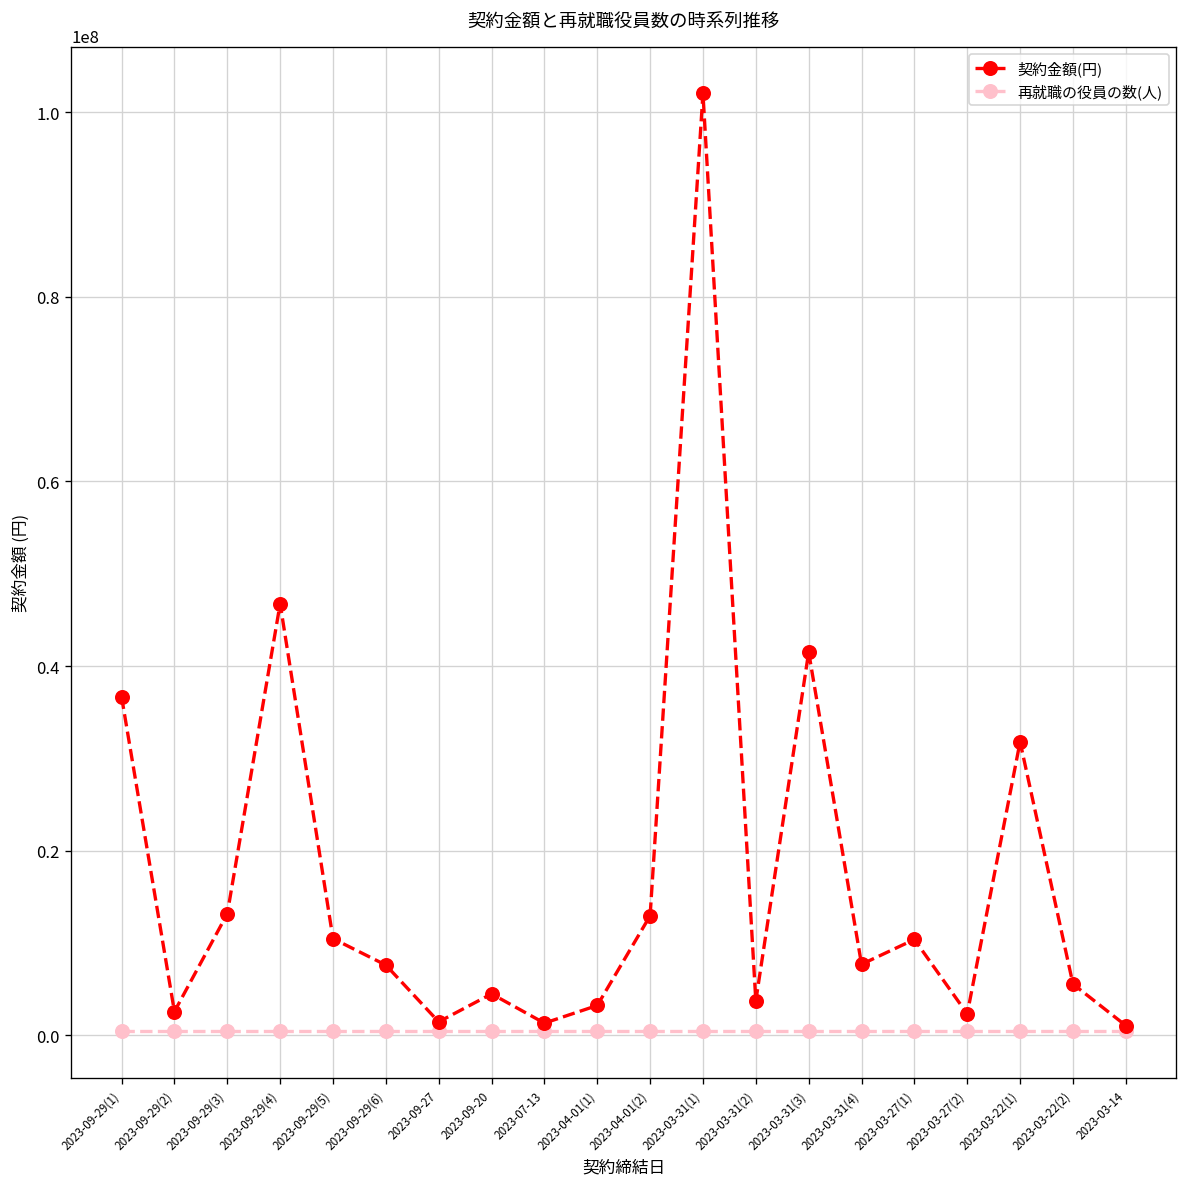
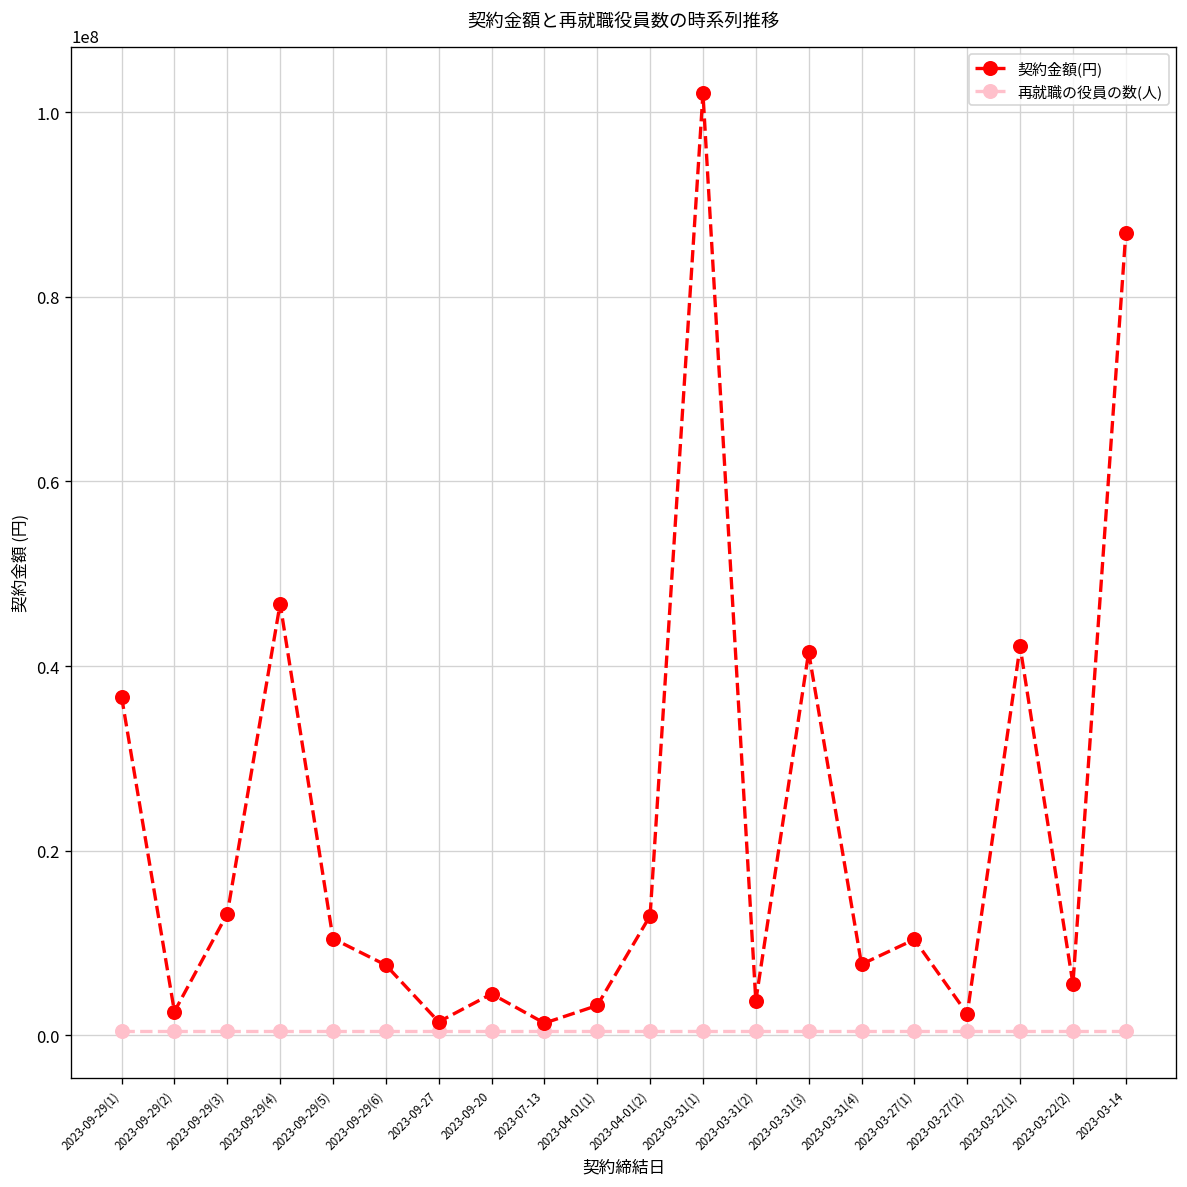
  {
    "契約金額(円)": {
      "2023-09-29(1)": 37000000,
      "2023-09-29(2)": 3000000,
      "2023-09-29(3)": 13000000,
      "2023-09-29(4)": 47000000,
      "2023-09-29(5)": 10000000,
      "2023-09-29(6)": 8000000,
      "2023-09-27": 1000000,
      "2023-09-20": 4000000,
      "2023-07-13": 1000000,
      "2023-04-01(1)": 3000000,
      "2023-04-01(2)": 13000000,
      "2023-03-31(1)": 102000000,
      "2023-03-31(2)": 4000000,
      "2023-03-31(3)": 42000000,
      "2023-03-31(4)": 8000000,
      "2023-03-27(1)": 10000000,
      "2023-03-27(2)": 2000000,
-     "2023-03-22(1)": 32000000,
+     "2023-03-22(1)": 42000000,
      "2023-03-22(2)": 6000000,
-     "2023-03-14": 1000000
+     "2023-03-14": 87000000
    },
    "再就職の役員の数(人)": {
      "2023-09-29(1)": 1000000,
      "2023-09-29(2)": 1000000,
      "2023-09-29(3)": 1000000,
      "2023-09-29(4)": 1000000,
      "2023-09-29(5)": 1000000,
      "2023-09-29(6)": 1000000,
      "2023-09-27": 1000000,
      "2023-09-20": 1000000,
      "2023-07-13": 1000000,
      "2023-04-01(1)": 1000000,
      "2023-04-01(2)": 1000000,
      "2023-03-31(1)": 1000000,
      "2023-03-31(2)": 1000000,
      "2023-03-31(3)": 1000000,
      "2023-03-31(4)": 1000000,
      "2023-03-27(1)": 1000000,
      "2023-03-27(2)": 1000000,
      "2023-03-22(1)": 1000000,
      "2023-03-22(2)": 1000000,
      "2023-03-14": 1000000
    }
  }
